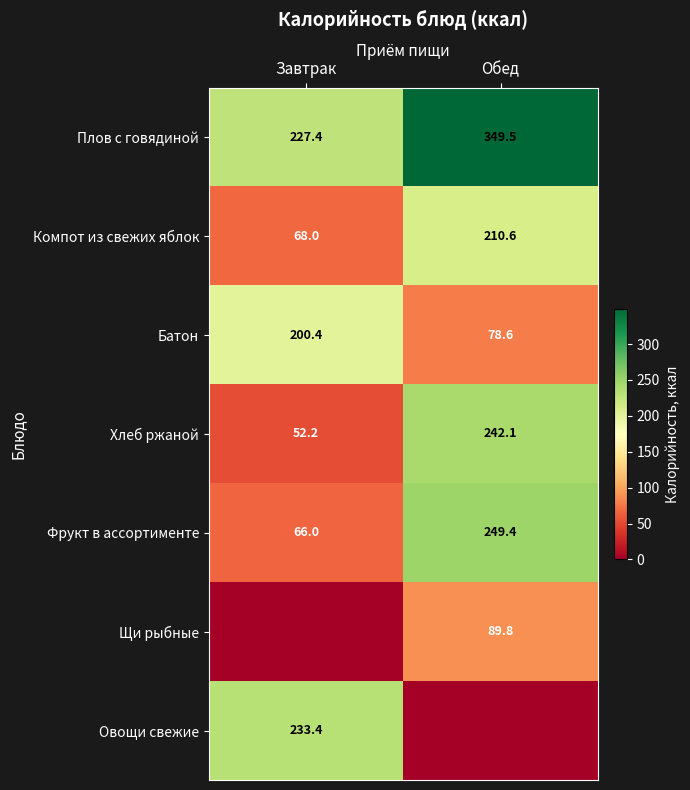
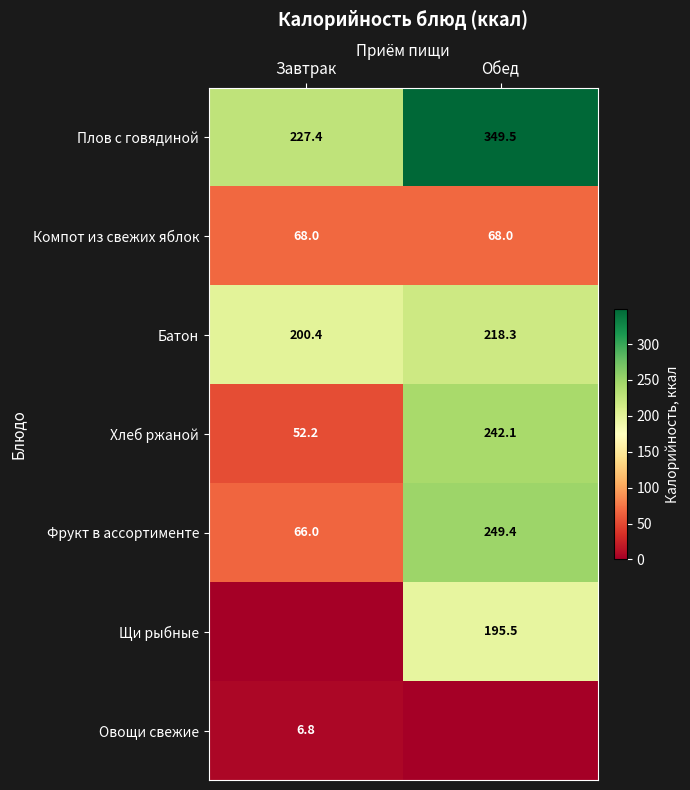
  {
    "Плов с говядиной": {
      "Завтрак": 227.4,
      "Обед": 349.5
    },
    "Компот из свежих яблок": {
      "Завтрак": 68.0,
-     "Обед": 210.6
+     "Обед": 68.0
    },
    "Батон": {
      "Завтрак": 200.4,
-     "Обед": 78.6
+     "Обед": 218.3
    },
    "Хлеб ржаной": {
      "Завтрак": 52.2,
      "Обед": 242.1
    },
    "Фрукт в ассортименте": {
      "Завтрак": 66.0,
      "Обед": 249.4
    },
    "Щи рыбные": {
-     "Обед": 89.8
+     "Обед": 195.5
    },
    "Овощи свежие": {
-     "Завтрак": 233.4
+     "Завтрак": 6.8
    }
  }
